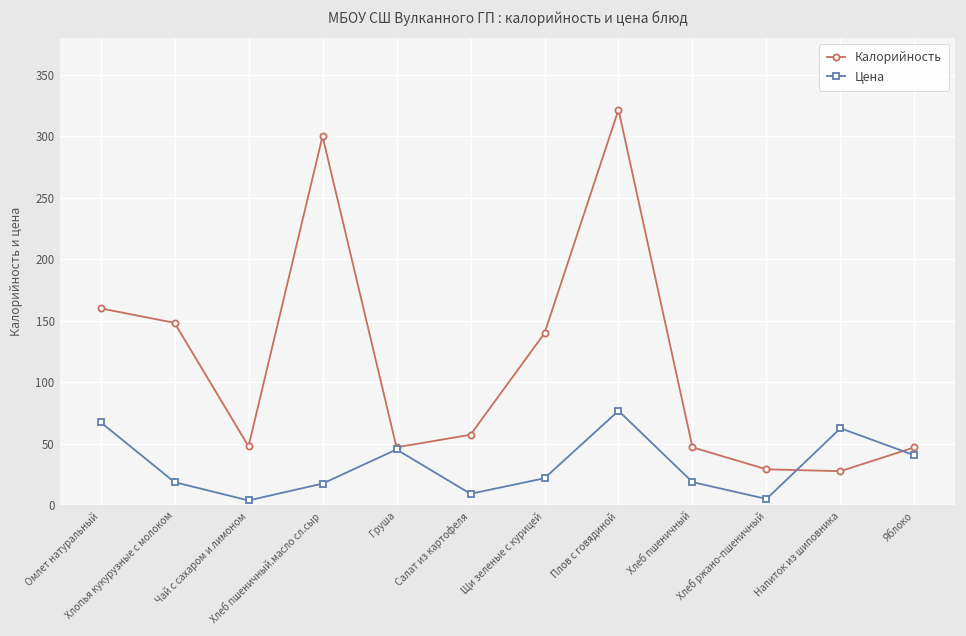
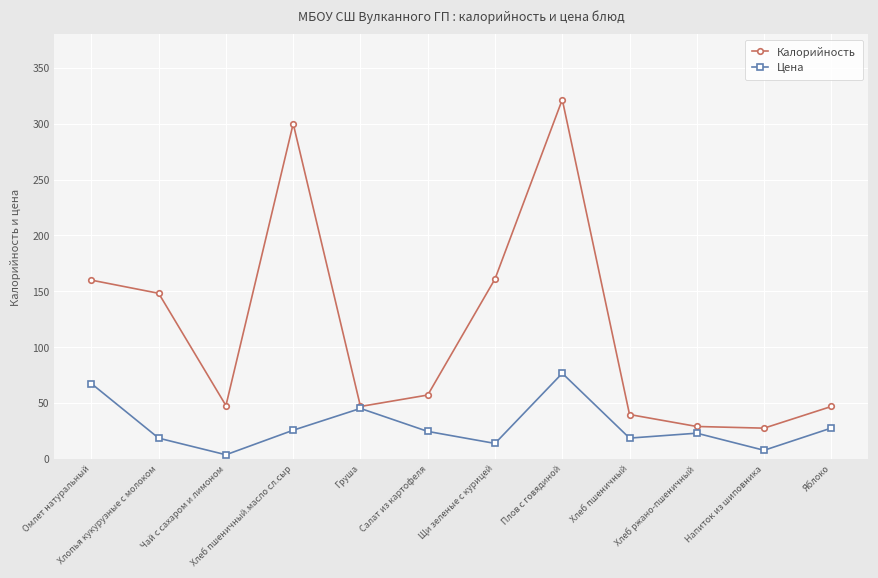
  {
    "Калорийность": {
      "Омлет натуральный": 160,
      "Хлопья кукурузные с молоком": 148,
      "Чай с сахаром и лимоном": 48,
      "Хлеб пшеничный.масло сл.сыр": 300,
      "Салат из картофеля": 57,
-     "Щи зеленые с курицей": 140,
+     "Щи зеленые с курицей": 161,
      "Плов с говядиной": 322,
-     "Хлеб пшеничный": 47,
+     "Хлеб пшеничный": 40,
      "Хлеб ржано-пшеничный": 29,
      "Напиток из шиповника": 28,
      "Яблоко": 47
    },
    "Цена": {
      "Омлет натуральный": 67,
      "Хлопья кукурузные с молоком": 19,
      "Чай с сахаром и лимоном": 4,
-     "Хлеб пшеничный.масло сл.сыр": 17,
-     "Салат из картофеля": 9,
-     "Щи зеленые с курицей": 22,
+     "Хлеб пшеничный.масло сл.сыр": 26,
+     "Салат из картофеля": 25,
+     "Щи зеленые с курицей": 14,
      "Плов с говядиной": 77,
      "Хлеб пшеничный": 19,
-     "Хлеб ржано-пшеничный": 5,
-     "Напиток из шиповника": 63,
-     "Яблоко": 41
+     "Хлеб ржано-пшеничный": 23,
+     "Напиток из шиповника": 8,
+     "Яблоко": 28
    }
  }
